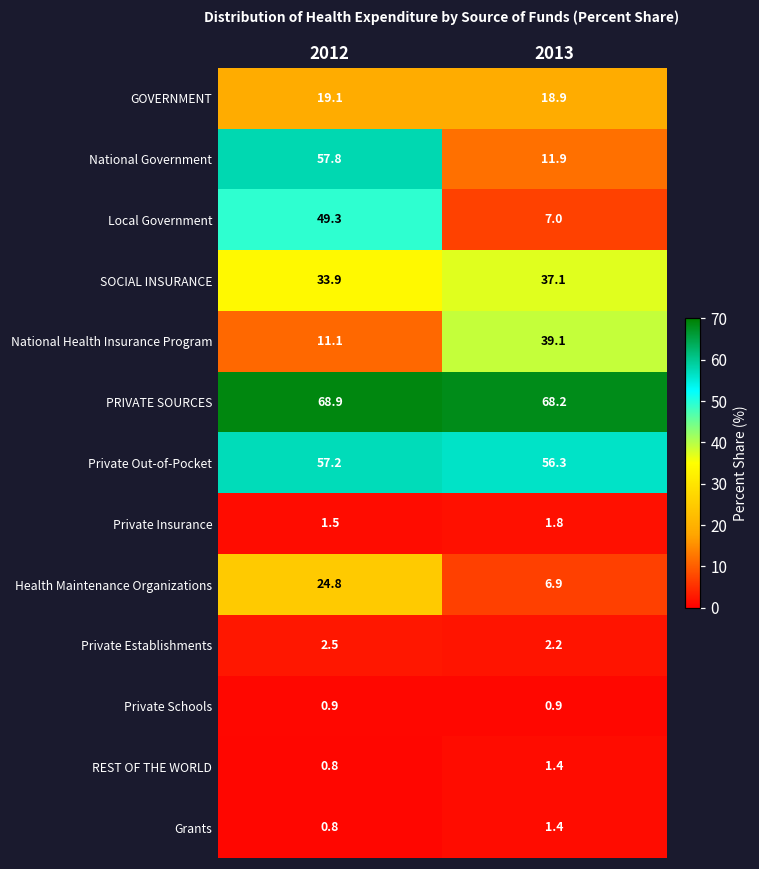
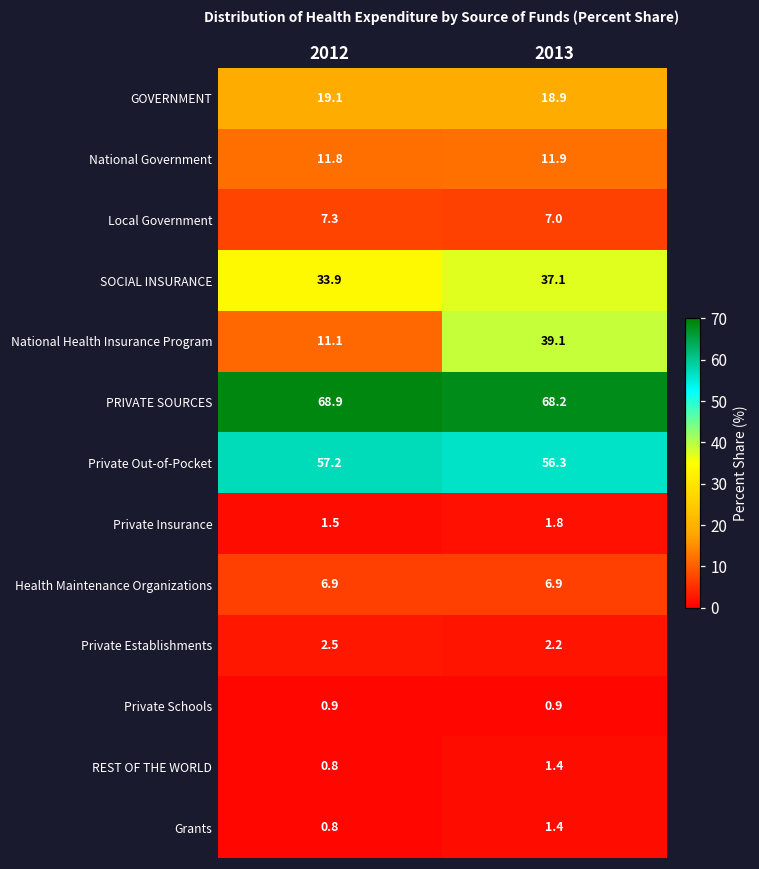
  {
    "GOVERNMENT": {
      "2012": 19.1,
      "2013": 18.9
    },
    "National Government": {
-     "2012": 57.8,
+     "2012": 11.8,
      "2013": 11.9
    },
    "Local Government": {
-     "2012": 49.3,
+     "2012": 7.3,
      "2013": 7.0
    },
    "SOCIAL INSURANCE": {
      "2012": 33.9,
      "2013": 37.1
    },
    "National Health Insurance Program": {
      "2012": 11.1,
      "2013": 39.1
    },
    "PRIVATE SOURCES": {
      "2012": 68.9,
      "2013": 68.2
    },
    "Private Out-of-Pocket": {
      "2012": 57.2,
      "2013": 56.3
    },
    "Private Insurance": {
      "2012": 1.5,
      "2013": 1.8
    },
    "Health Maintenance Organizations": {
-     "2012": 24.8,
+     "2012": 6.9,
      "2013": 6.9
    },
    "Private Establishments": {
      "2012": 2.5,
      "2013": 2.2
    },
    "Private Schools": {
      "2012": 0.9,
      "2013": 0.9
    },
    "REST OF THE WORLD": {
      "2012": 0.8,
      "2013": 1.4
    },
    "Grants": {
      "2012": 0.8,
      "2013": 1.4
    }
  }
